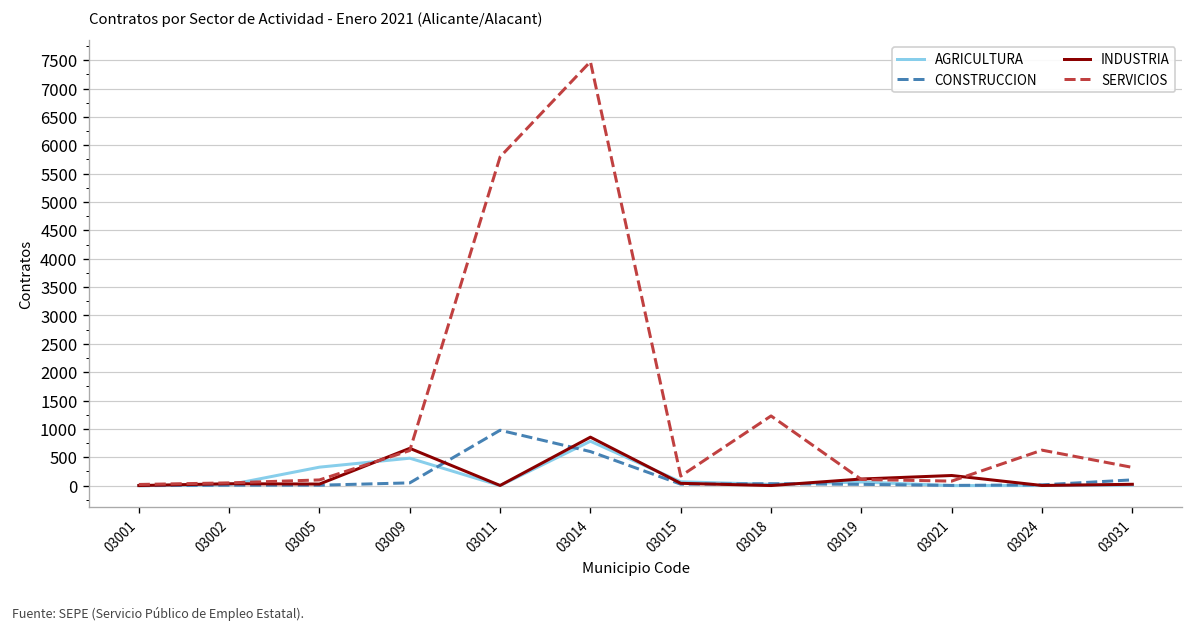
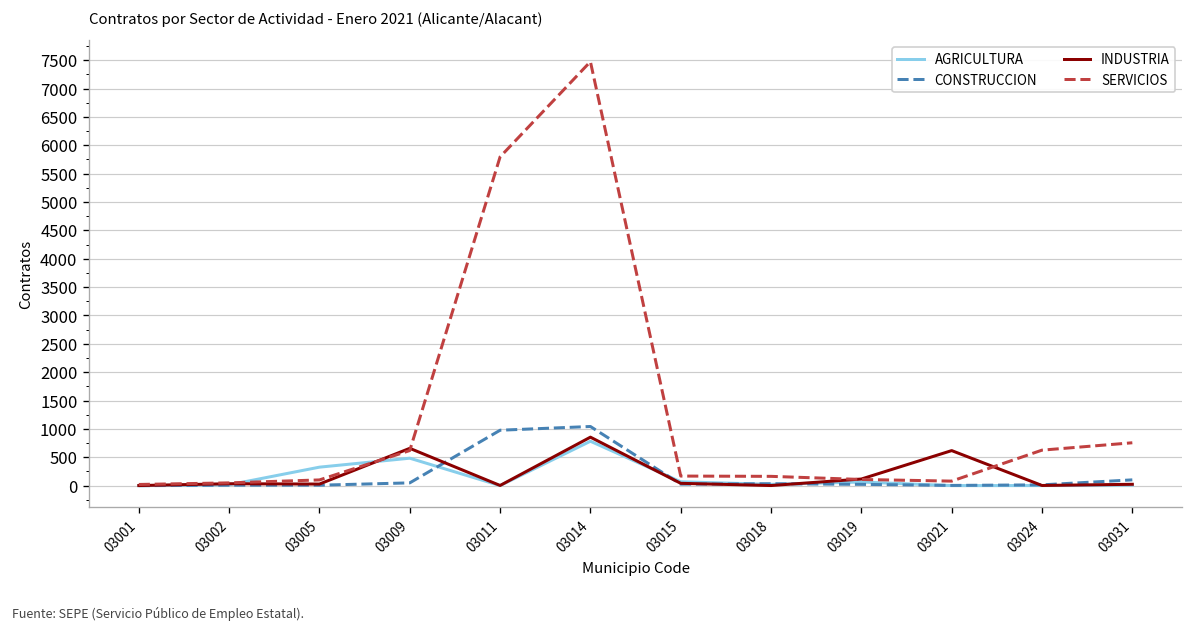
  {
    "AGRICULTURA": {
      "03005": 300,
      "03009": 500,
      "03014": 800
    },
    "CONSTRUCCION": {
      "03009": 0,
      "03011": 1000,
-     "03014": 600,
+     "03014": 1000,
      "03031": 100
    },
    "INDUSTRIA": {
      "03014": 900,
-     "03021": 200
+     "03021": 600
    },
    "SERVICIOS": {
      "03005": 100,
      "03011": 5800,
      "03014": 7500,
      "03015": 200,
-     "03018": 1200,
+     "03018": 200,
      "03021": 100,
      "03024": 600,
-     "03031": 300
+     "03031": 800
    }
  }
